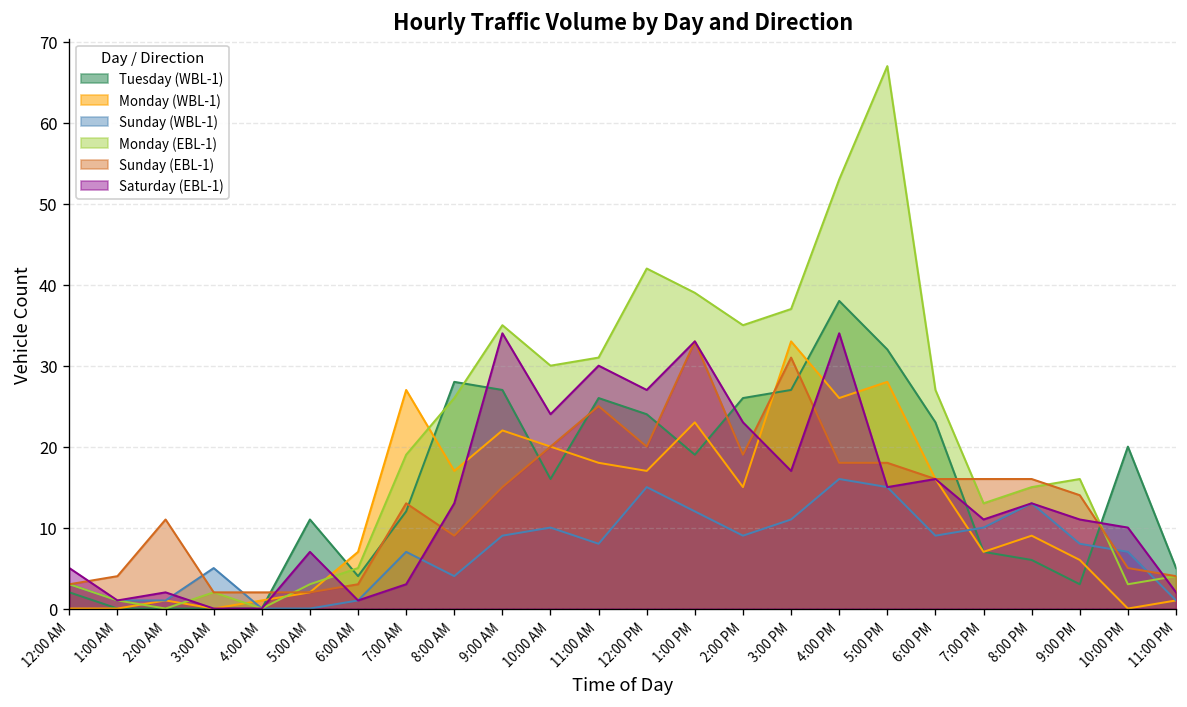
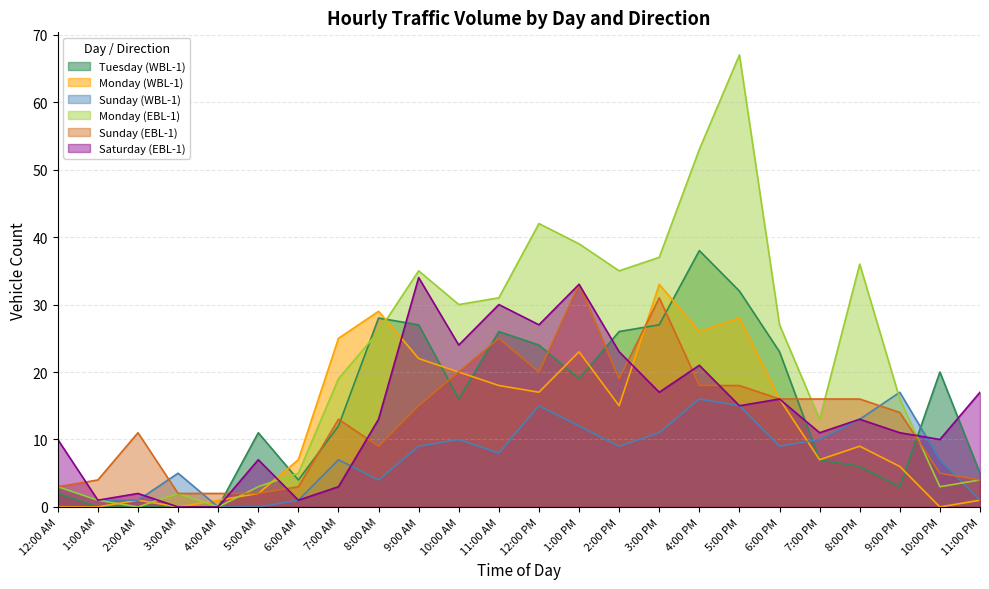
  {
    "Tuesday (WBL-1)": {
      "12:00 AM": 2,
      "5:00 AM": 11,
      "6:00 AM": 4,
      "7:00 AM": 12,
      "8:00 AM": 28,
      "9:00 AM": 27,
      "10:00 AM": 16,
      "11:00 AM": 26,
      "12:00 PM": 24,
      "1:00 PM": 19,
      "2:00 PM": 26,
      "3:00 PM": 27,
      "4:00 PM": 38,
      "5:00 PM": 32,
      "6:00 PM": 23,
      "8:00 PM": 6,
      "9:00 PM": 3,
      "10:00 PM": 20,
      "11:00 PM": 5
    },
    "Monday (WBL-1)": {
      "12:00 AM": 0,
      "4:00 AM": 1,
      "6:00 AM": 7,
-     "7:00 AM": 27,
-     "8:00 AM": 17,
+     "7:00 AM": 25,
+     "8:00 AM": 29,
      "9:00 AM": 22,
      "11:00 AM": 18,
      "12:00 PM": 17,
      "1:00 PM": 23,
      "2:00 PM": 15,
      "3:00 PM": 33,
      "4:00 PM": 26,
      "5:00 PM": 28,
      "8:00 PM": 9,
      "9:00 PM": 6,
      "10:00 PM": 0
    },
    "Sunday (WBL-1)": {
      "3:00 AM": 5,
      "5:00 AM": 0,
      "7:00 AM": 7,
      "8:00 AM": 4,
      "9:00 AM": 9,
      "10:00 AM": 10,
      "11:00 AM": 8,
      "12:00 PM": 15,
      "1:00 PM": 12,
      "2:00 PM": 9,
      "3:00 PM": 11,
      "4:00 PM": 16,
      "6:00 PM": 9,
      "7:00 PM": 10,
-     "9:00 PM": 8,
+     "9:00 PM": 17,
      "10:00 PM": 7
    },
    "Monday (EBL-1)": {
      "5:00 AM": 3,
      "6:00 AM": 5,
      "7:00 AM": 19,
      "8:00 AM": 26,
      "9:00 AM": 35,
      "10:00 AM": 30,
      "11:00 AM": 31,
      "12:00 PM": 42,
      "1:00 PM": 39,
      "2:00 PM": 35,
      "3:00 PM": 37,
      "4:00 PM": 53,
      "5:00 PM": 67,
      "6:00 PM": 27,
      "7:00 PM": 13,
-     "8:00 PM": 15,
+     "8:00 PM": 36,
      "9:00 PM": 16,
      "10:00 PM": 3
    },
    "Sunday (EBL-1)": {
      "1:00 AM": 4,
      "2:00 AM": 11,
      "4:00 AM": 2,
      "6:00 AM": 3,
      "7:00 AM": 13,
      "8:00 AM": 9,
      "9:00 AM": 15,
      "11:00 AM": 25,
      "12:00 PM": 20,
      "2:00 PM": 19,
      "3:00 PM": 31,
      "4:00 PM": 18,
      "5:00 PM": 18,
      "7:00 PM": 16,
      "8:00 PM": 16,
      "9:00 PM": 14,
      "10:00 PM": 5
    },
    "Saturday (EBL-1)": {
-     "12:00 AM": 5,
+     "12:00 AM": 10,
      "2:00 AM": 2,
      "5:00 AM": 7,
      "7:00 AM": 3,
      "8:00 AM": 13,
      "9:00 AM": 34,
      "10:00 AM": 24,
      "11:00 AM": 30,
      "12:00 PM": 27,
      "2:00 PM": 23,
      "3:00 PM": 17,
-     "4:00 PM": 34,
+     "4:00 PM": 21,
      "7:00 PM": 11,
      "9:00 PM": 11,
      "10:00 PM": 10,
-     "11:00 PM": 2
+     "11:00 PM": 17
    }
  }
